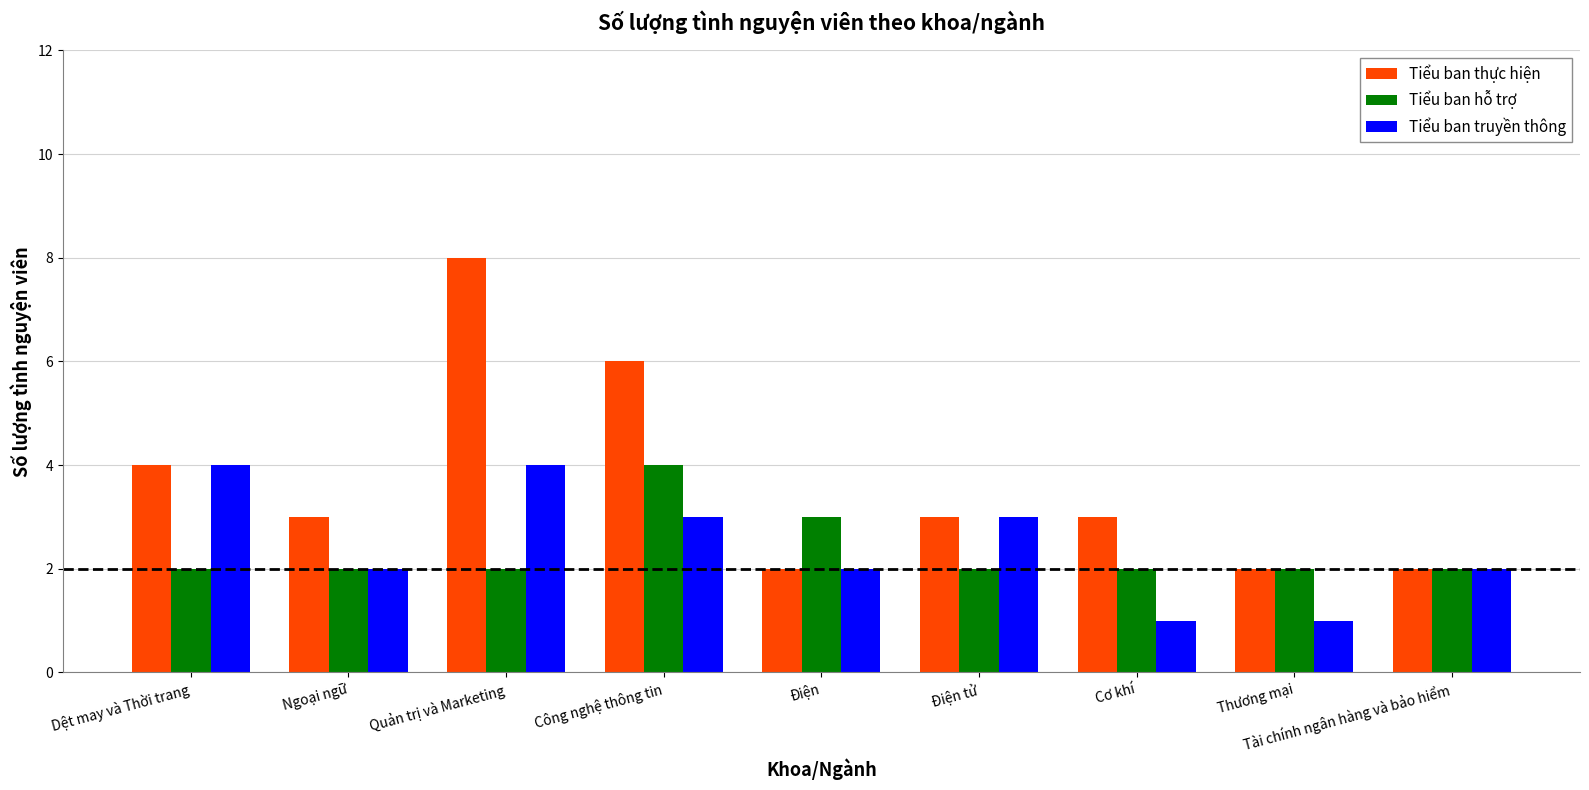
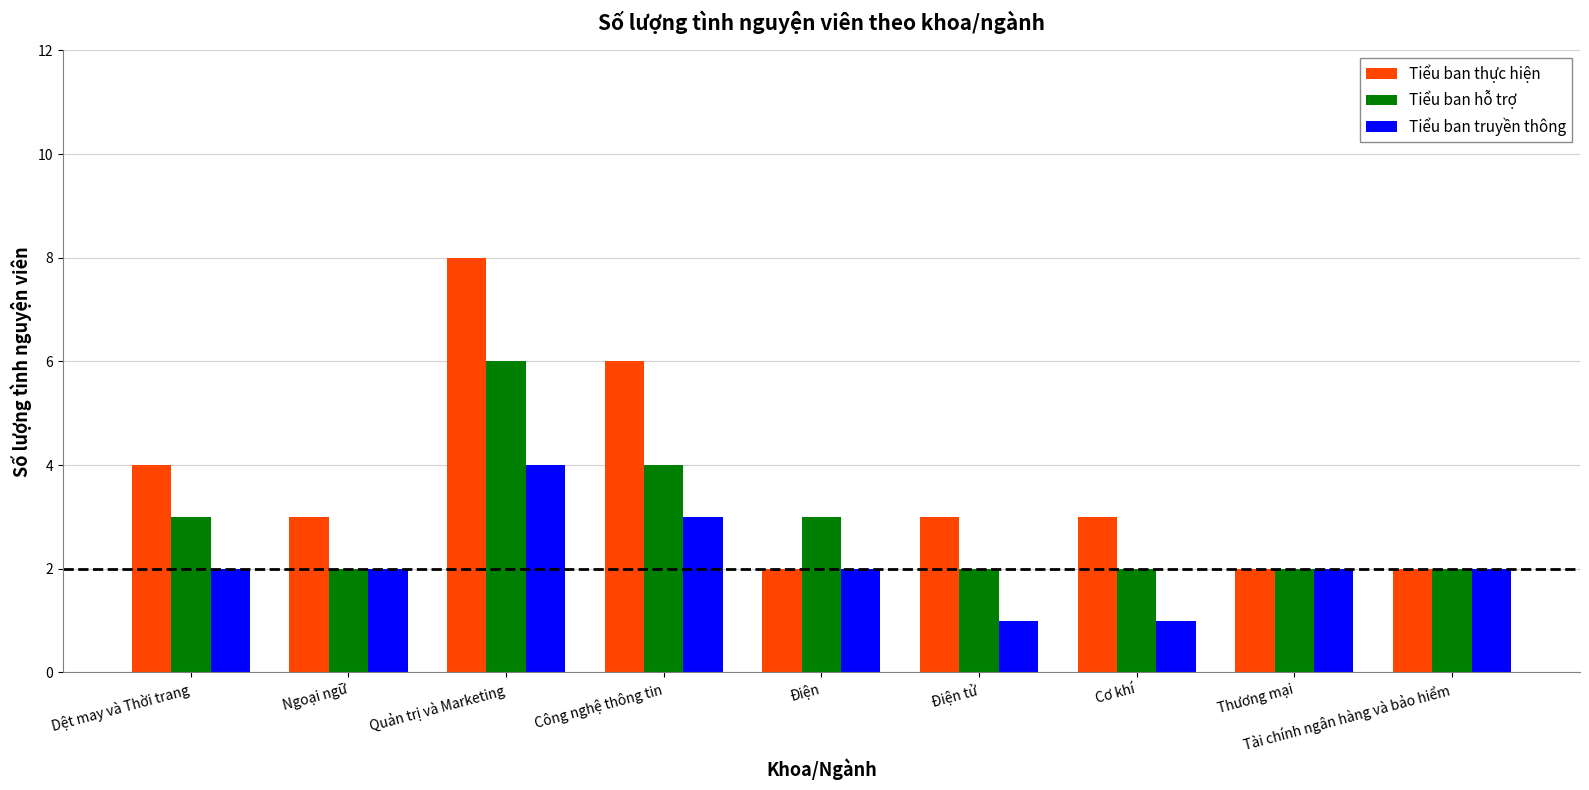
  {
    "Tiểu ban thực hiện": {
      "Dệt may và Thời trang": 4,
      "Ngoại ngữ": 3,
      "Quản trị và Marketing": 8,
      "Công nghệ thông tin": 6,
      "Điện": 2,
      "Điện tử": 3,
      "Cơ khí": 3,
      "Thương mại": 2,
      "Tài chính ngân hàng và bảo hiểm": 2
    },
    "Tiểu ban hỗ trợ": {
-     "Dệt may và Thời trang": 2,
+     "Dệt may và Thời trang": 3,
      "Ngoại ngữ": 2,
-     "Quản trị và Marketing": 2,
+     "Quản trị và Marketing": 6,
      "Công nghệ thông tin": 4,
      "Điện": 3,
      "Điện tử": 2,
      "Cơ khí": 2,
      "Thương mại": 2,
      "Tài chính ngân hàng và bảo hiểm": 2
    },
    "Tiểu ban truyền thông": {
-     "Dệt may và Thời trang": 4,
+     "Dệt may và Thời trang": 2,
      "Ngoại ngữ": 2,
      "Quản trị và Marketing": 4,
      "Công nghệ thông tin": 3,
      "Điện": 2,
-     "Điện tử": 3,
+     "Điện tử": 1,
      "Cơ khí": 1,
-     "Thương mại": 1,
+     "Thương mại": 2,
      "Tài chính ngân hàng và bảo hiểm": 2
    }
  }
